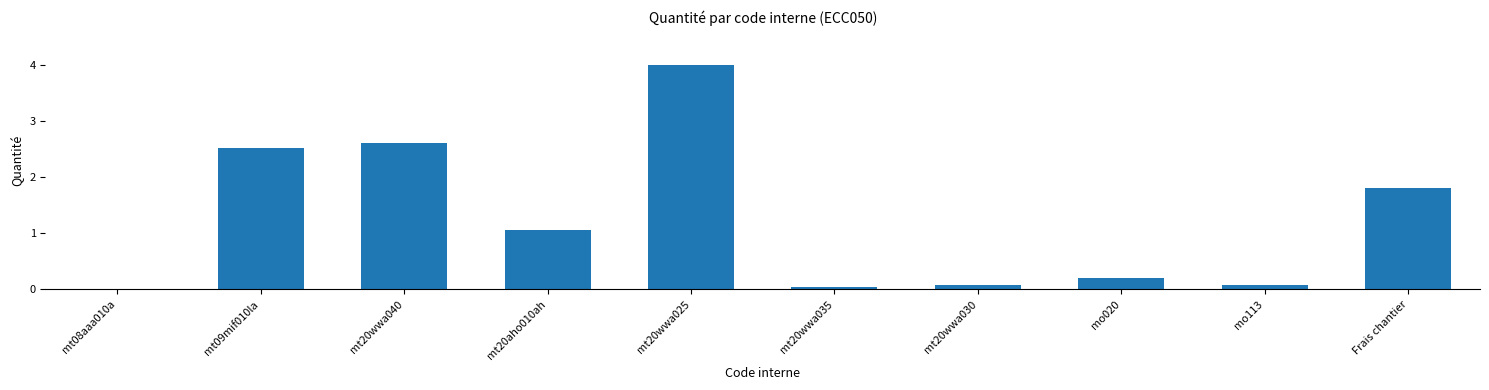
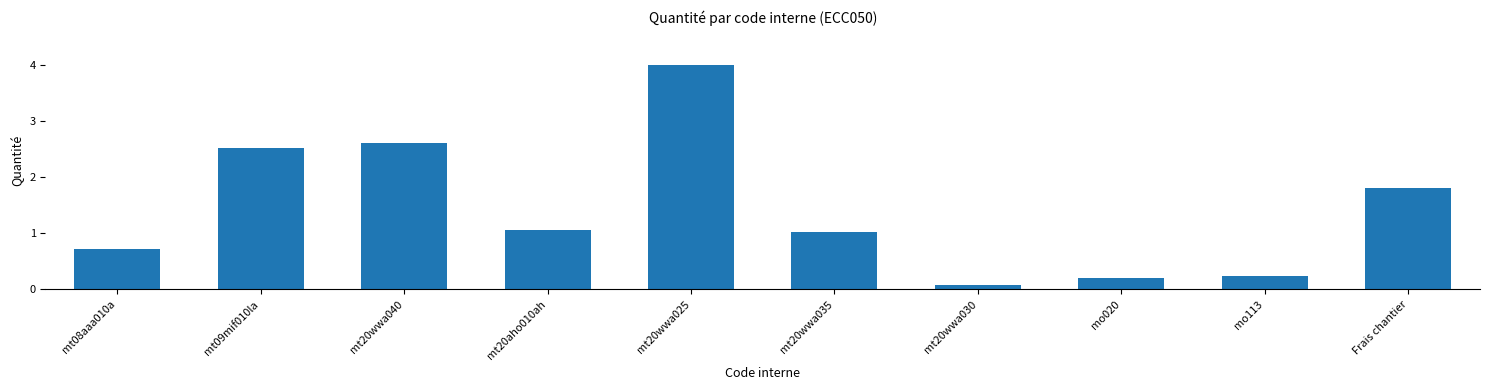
  {
-   "mt08aaa010a": 0.0,
+   "mt08aaa010a": 0.7,
    "mt09mif010la": 2.5,
    "mt20wwa040": 2.6,
    "mt20aho010ah": 1.1,
    "mt20wwa025": 4.0,
-   "mt20wwa035": 0.0,
+   "mt20wwa035": 1.0,
    "mt20wwa030": 0.1,
    "mo020": 0.2,
-   "mo113": 0.1,
+   "mo113": 0.2,
    "Frais chantier": 1.8
  }
